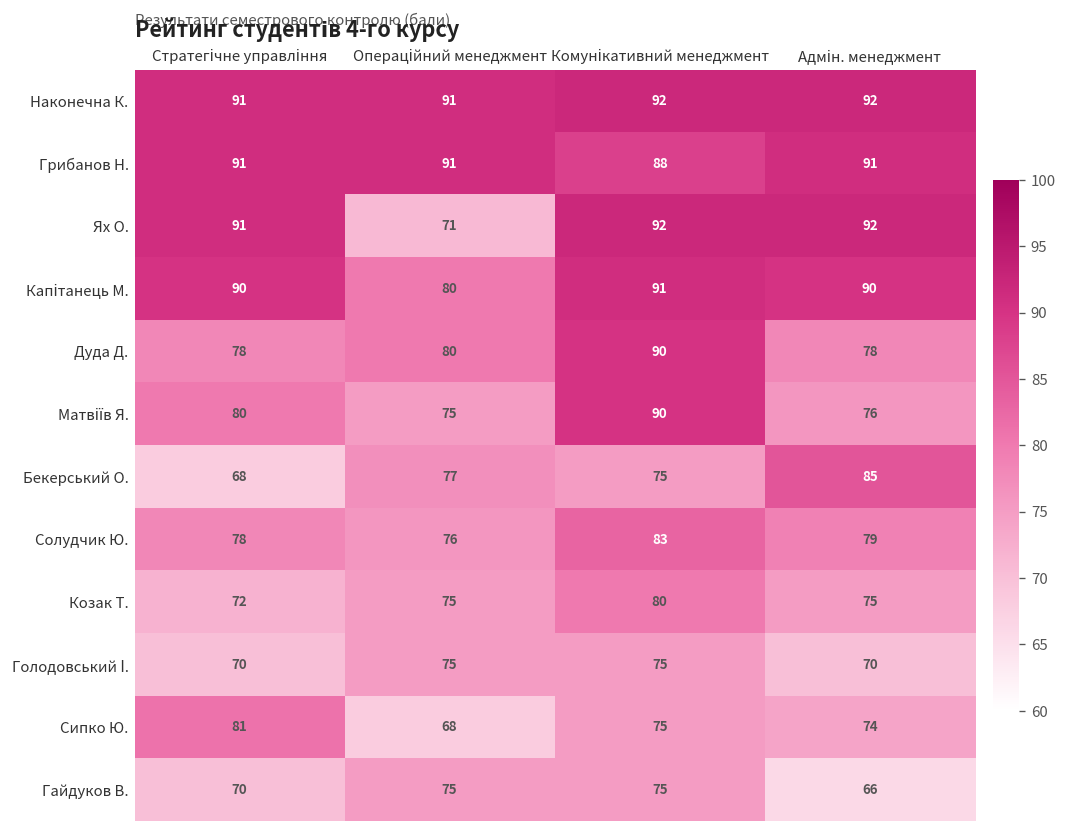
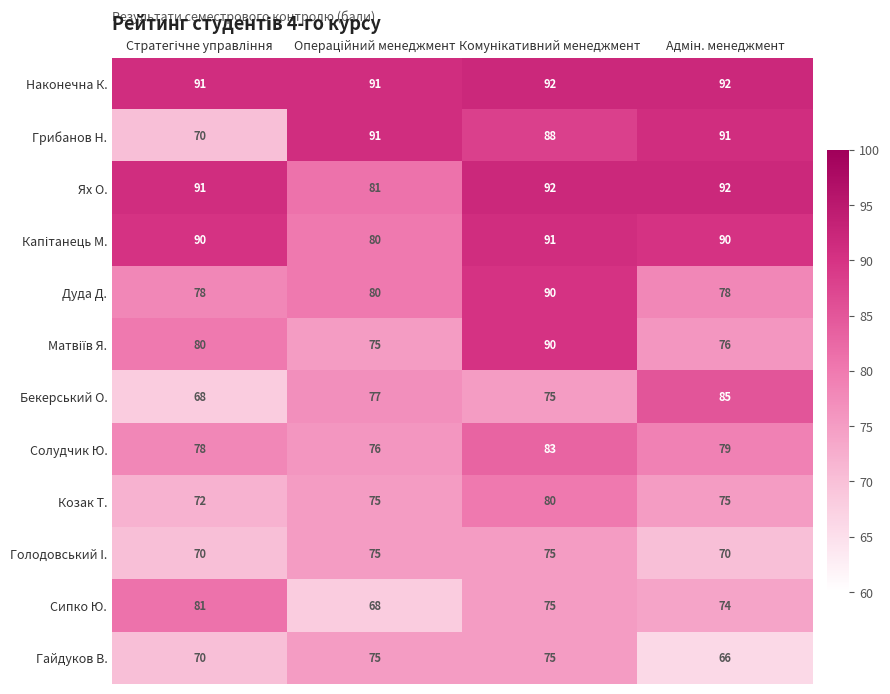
  {
    "Наконечна К.": {
      "Стратегічне управління": 91,
      "Операційний менеджмент": 91,
      "Комунікативний менеджмент": 92,
      "Адмін. менеджмент": 92
    },
    "Грибанов Н.": {
-     "Стратегічне управління": 91,
+     "Стратегічне управління": 70,
      "Операційний менеджмент": 91,
      "Комунікативний менеджмент": 88,
      "Адмін. менеджмент": 91
    },
    "Ях О.": {
      "Стратегічне управління": 91,
-     "Операційний менеджмент": 71,
+     "Операційний менеджмент": 81,
      "Комунікативний менеджмент": 92,
      "Адмін. менеджмент": 92
    },
    "Капітанець М.": {
      "Стратегічне управління": 90,
      "Операційний менеджмент": 80,
      "Комунікативний менеджмент": 91,
      "Адмін. менеджмент": 90
    },
    "Дуда Д.": {
      "Стратегічне управління": 78,
      "Операційний менеджмент": 80,
      "Комунікативний менеджмент": 90,
      "Адмін. менеджмент": 78
    },
    "Матвіїв Я.": {
      "Стратегічне управління": 80,
      "Операційний менеджмент": 75,
      "Комунікативний менеджмент": 90,
      "Адмін. менеджмент": 76
    },
    "Бекерський О.": {
      "Стратегічне управління": 68,
      "Операційний менеджмент": 77,
      "Комунікативний менеджмент": 75,
      "Адмін. менеджмент": 85
    },
    "Солудчик Ю.": {
      "Стратегічне управління": 78,
      "Операційний менеджмент": 76,
      "Комунікативний менеджмент": 83,
      "Адмін. менеджмент": 79
    },
    "Козак Т.": {
      "Стратегічне управління": 72,
      "Операційний менеджмент": 75,
      "Комунікативний менеджмент": 80,
      "Адмін. менеджмент": 75
    },
    "Голодовський І.": {
      "Стратегічне управління": 70,
      "Операційний менеджмент": 75,
      "Комунікативний менеджмент": 75,
      "Адмін. менеджмент": 70
    },
    "Сипко Ю.": {
      "Стратегічне управління": 81,
      "Операційний менеджмент": 68,
      "Комунікативний менеджмент": 75,
      "Адмін. менеджмент": 74
    },
    "Гайдуков В.": {
      "Стратегічне управління": 70,
      "Операційний менеджмент": 75,
      "Комунікативний менеджмент": 75,
      "Адмін. менеджмент": 66
    }
  }
